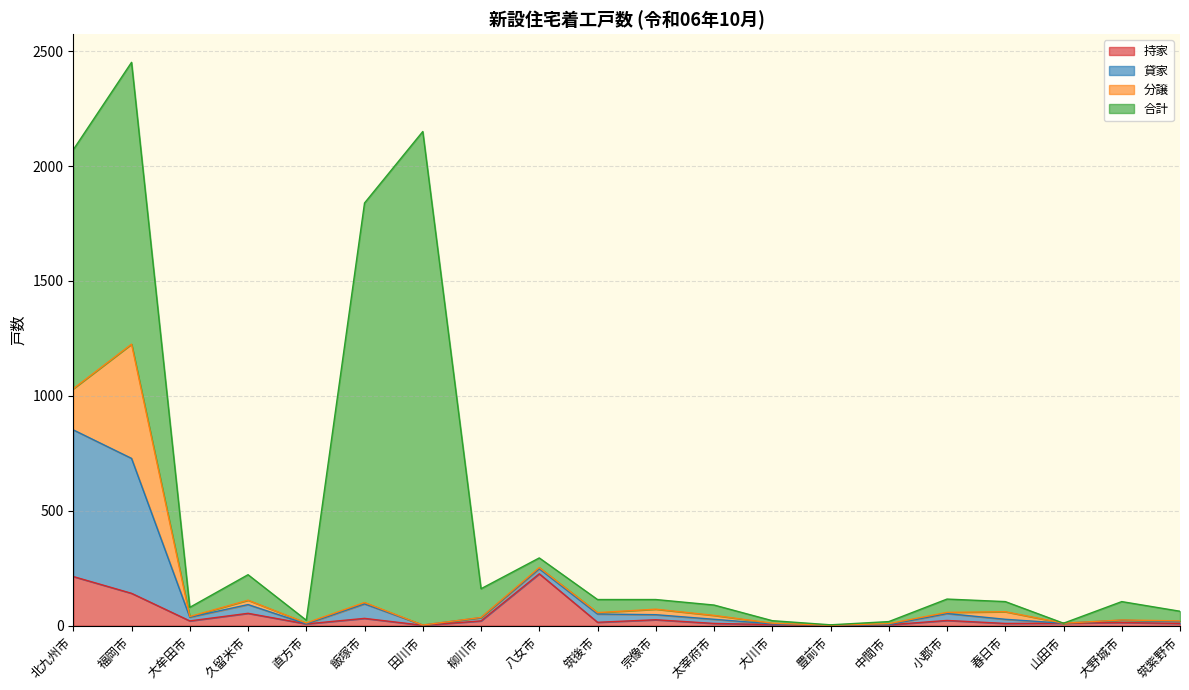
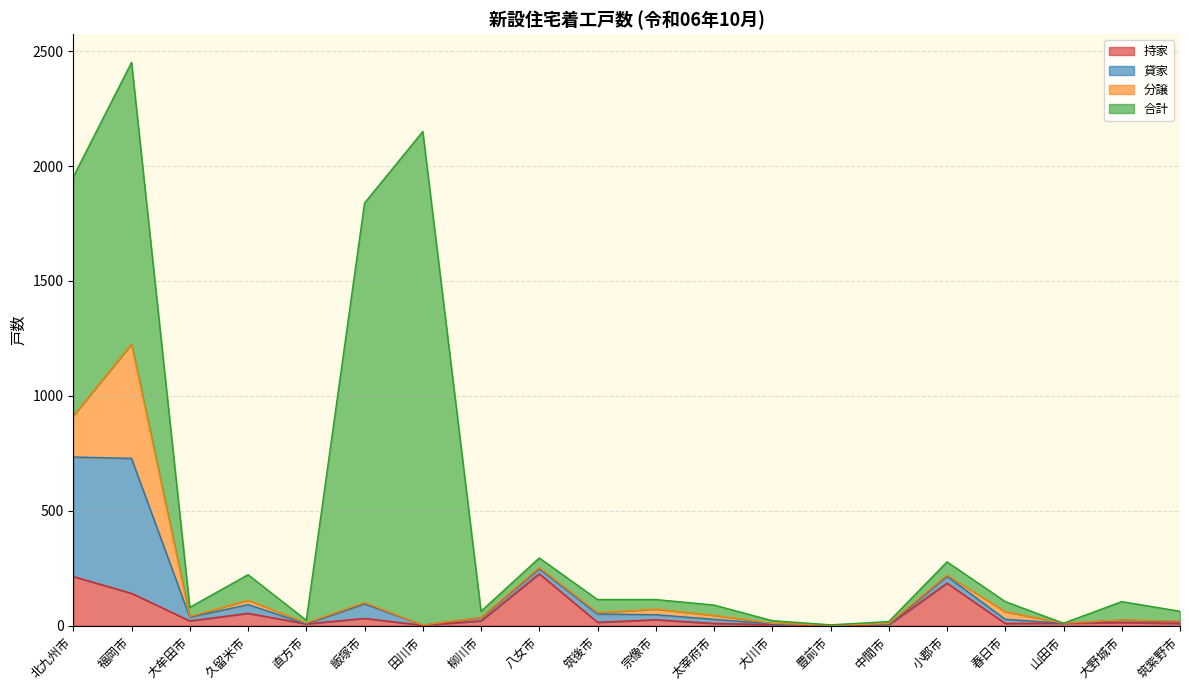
  {
    "持家": {
      "北九州市": 210,
      "福岡市": 140,
      "大牟田市": 20,
      "久留米市": 50,
      "飯塚市": 30,
      "柳川市": 20,
      "八女市": 230,
      "筑後市": 20,
      "宗像市": 30,
      "太宰府市": 10,
-     "小郡市": 20,
+     "小郡市": 190,
      "春日市": 10
    },
    "貸家": {
-     "北九州市": 640,
+     "北九州市": 520,
      "福岡市": 590,
      "久留米市": 40,
      "宗像市": 20,
      "太宰府市": 20,
      "春日市": 20
    },
    "分譲": {
      "北九州市": 180,
      "福岡市": 500,
      "久留米市": 20,
      "宗像市": 20,
      "太宰府市": 20,
      "春日市": 30
    },
    "合計": {
      "北九州市": 1040,
      "福岡市": 1230,
      "大牟田市": 40,
      "久留米市": 110,
      "直方市": 10,
      "飯塚市": 1740,
      "田川市": 2150,
-     "柳川市": 130,
+     "柳川市": 30,
      "八女市": 40,
      "筑後市": 60,
      "宗像市": 40,
      "太宰府市": 50,
      "小郡市": 60,
      "春日市": 40,
      "大野城市": 80,
      "筑紫野市": 40
    }
  }
